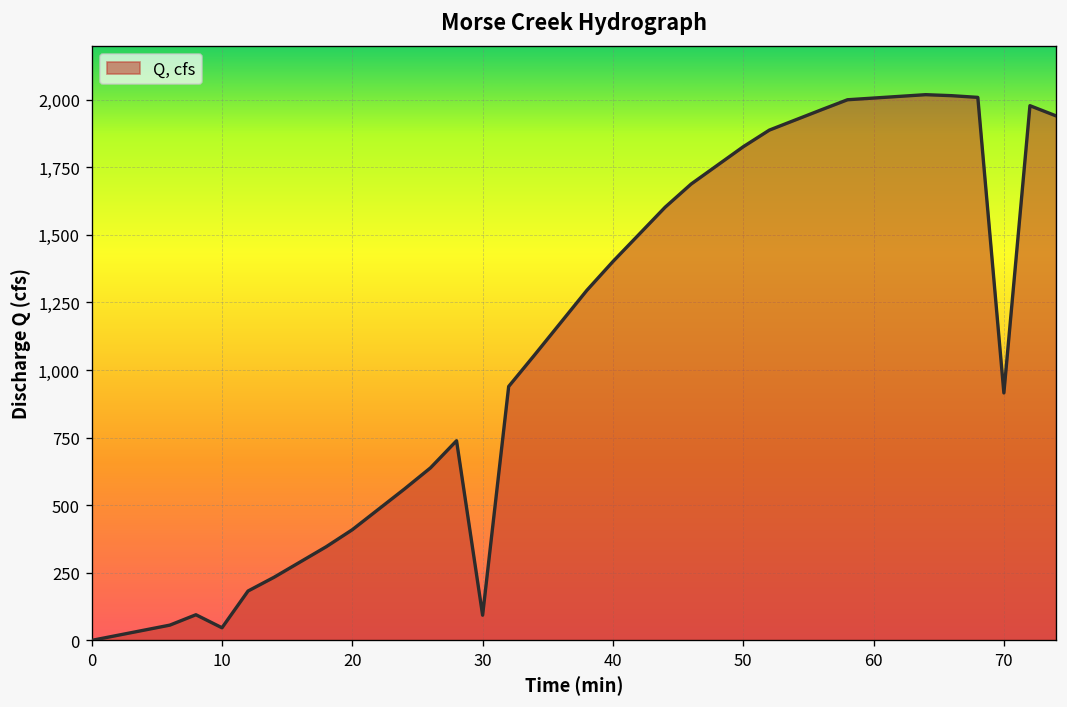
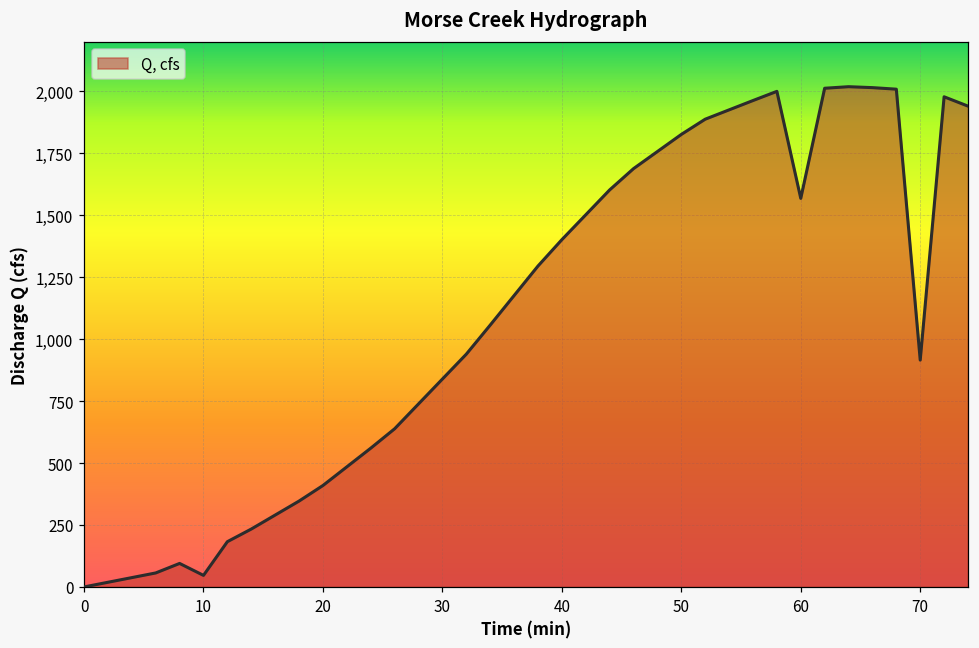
  {
    "0": "0",
    "10": "50",
    "20": "410",
-   "30": "90",
+   "30": "840",
    "40": "1,400",
    "50": "1,830",
-   "60": "2,010",
+   "60": "1,570",
    "70": "920"
  }
